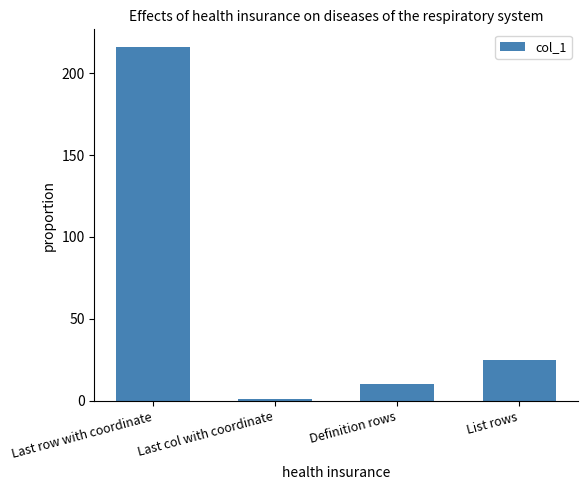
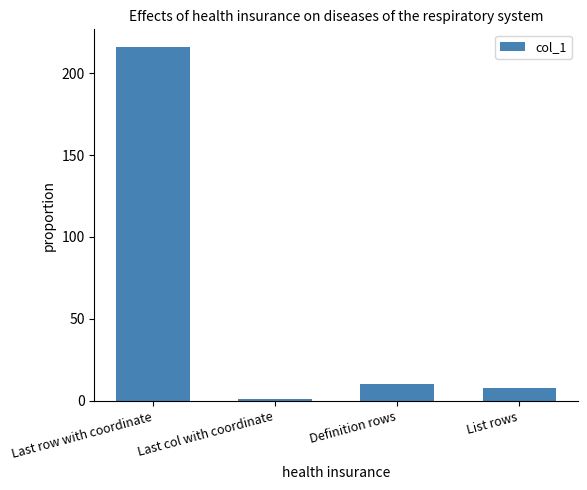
  {
    "Last row with coordinate": 216,
    "Definition rows": 10,
-   "List rows": 25
+   "List rows": 8
  }
